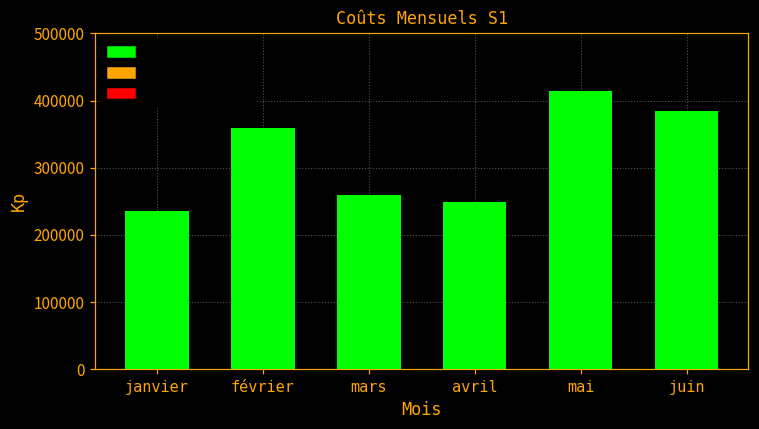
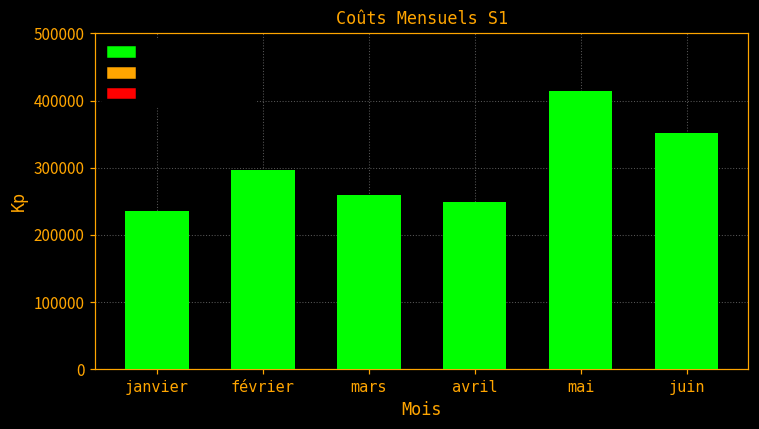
  {
    "janvier": 240000,
-   "février": 360000,
+   "février": 300000,
    "mars": 260000,
    "avril": 250000,
    "mai": 410000,
-   "juin": 380000
+   "juin": 350000
  }
